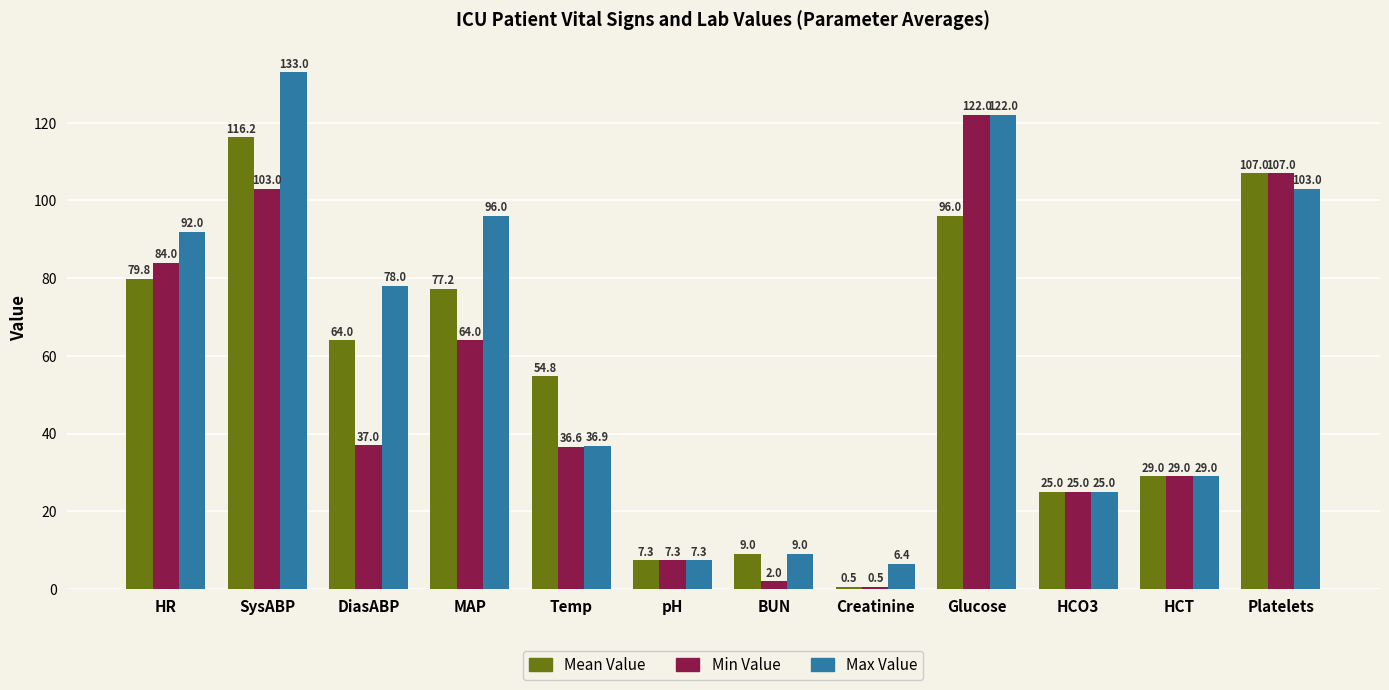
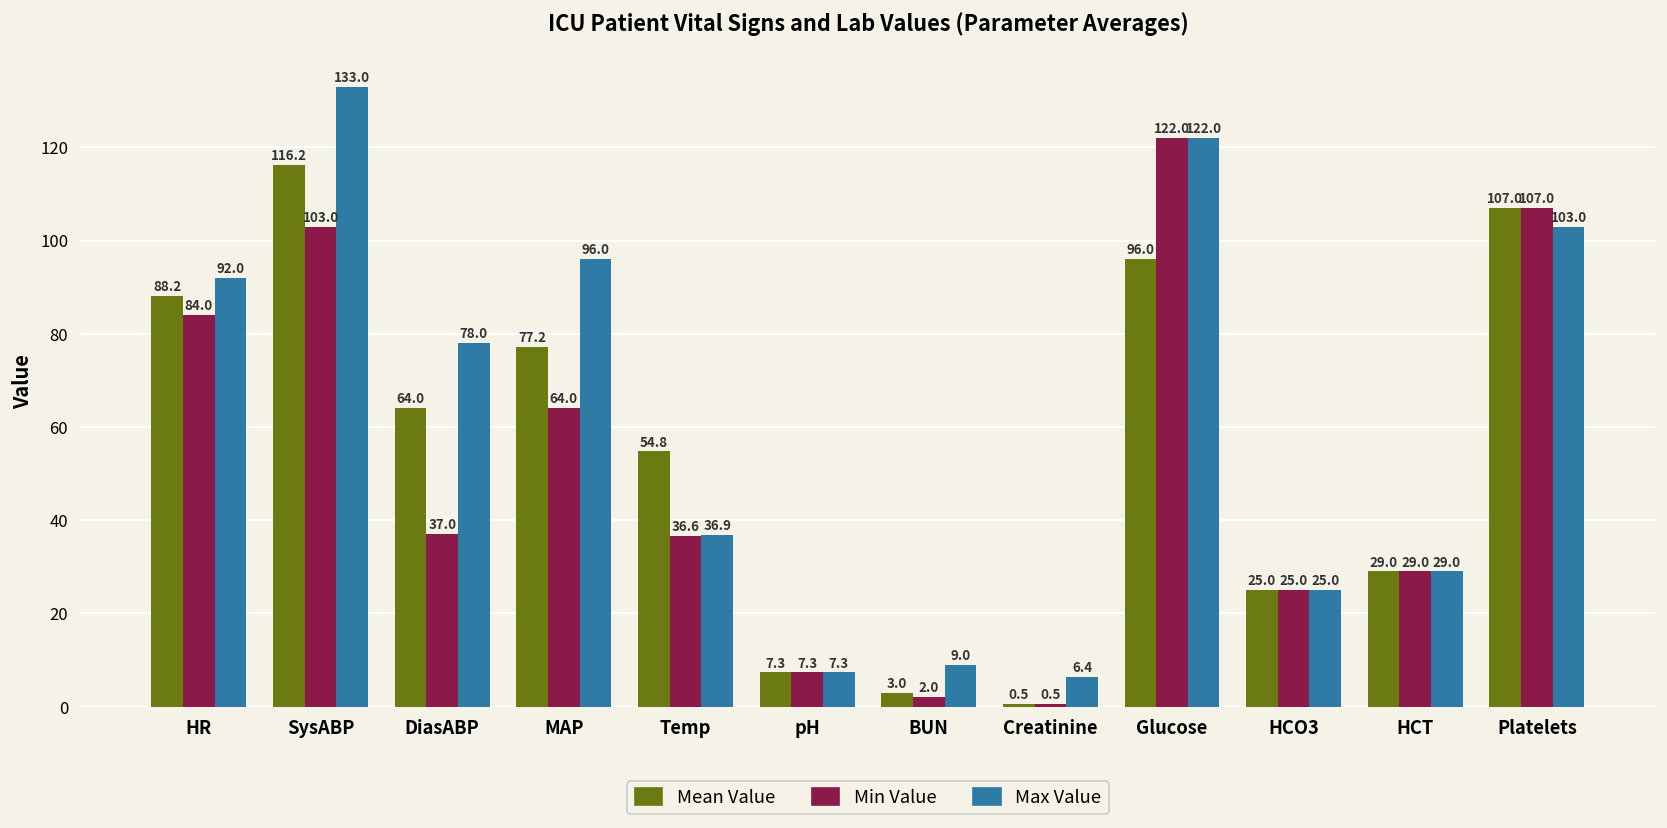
  {
    "Mean Value": {
-     "HR": 79.8,
+     "HR": 88.2,
      "SysABP": 116.2,
      "DiasABP": 64.0,
      "MAP": 77.2,
      "Temp": 54.8,
      "pH": 7.3,
-     "BUN": 9.0,
+     "BUN": 3.0,
      "Creatinine": 0.5,
      "Glucose": 96.0,
      "HCO3": 25.0,
      "HCT": 29.0,
      "Platelets": 107.0
    },
    "Min Value": {
      "HR": 84.0,
      "SysABP": 103.0,
      "DiasABP": 37.0,
      "MAP": 64.0,
      "Temp": 36.6,
      "pH": 7.3,
      "BUN": 2.0,
      "Creatinine": 0.5,
      "Glucose": 122.0,
      "HCO3": 25.0,
      "HCT": 29.0,
      "Platelets": 107.0
    },
    "Max Value": {
      "HR": 92.0,
      "SysABP": 133.0,
      "DiasABP": 78.0,
      "MAP": 96.0,
      "Temp": 36.9,
      "pH": 7.3,
      "BUN": 9.0,
      "Creatinine": 6.4,
      "Glucose": 122.0,
      "HCO3": 25.0,
      "HCT": 29.0,
      "Platelets": 103.0
    }
  }
